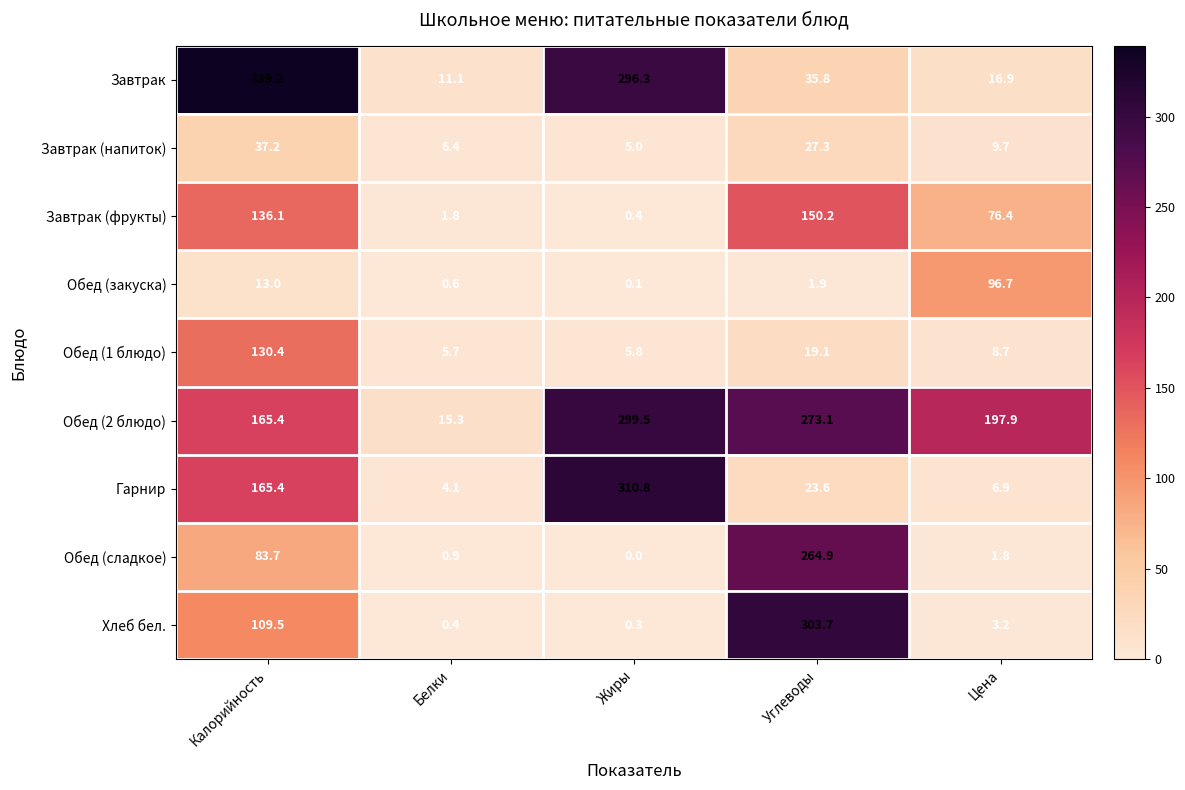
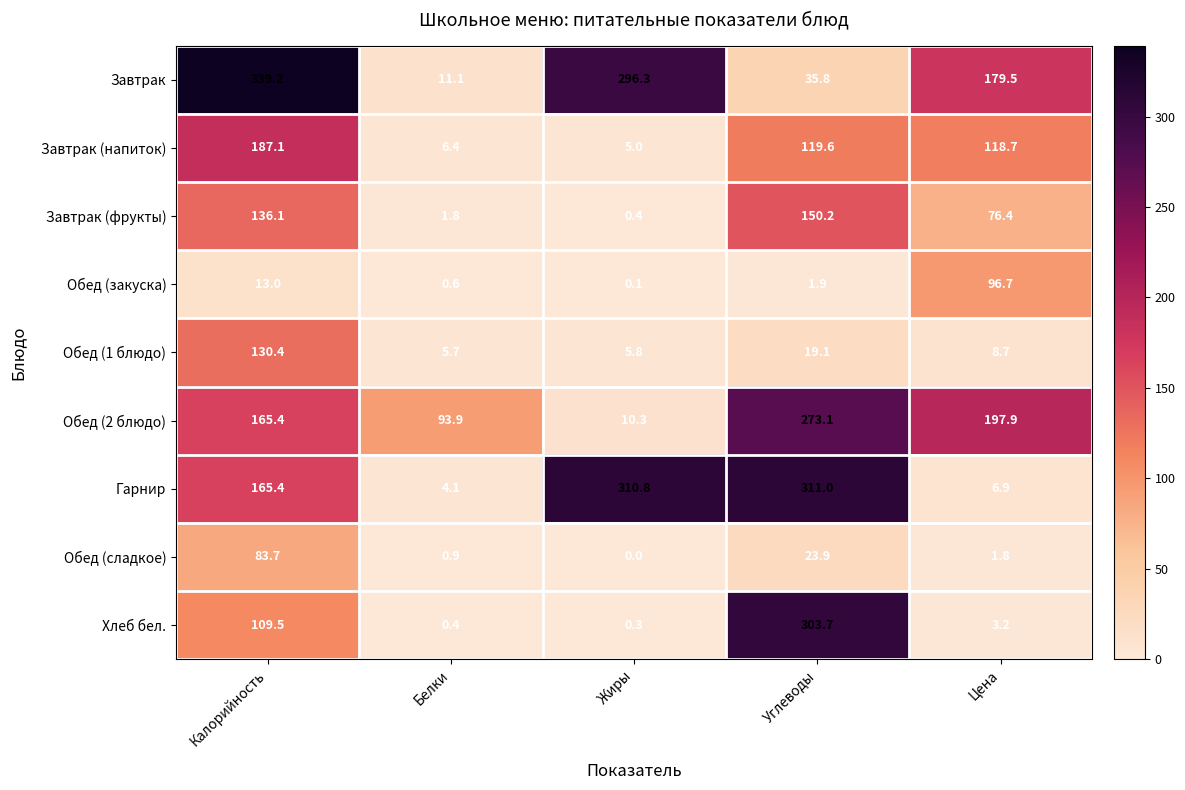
  {
    "Завтрак": {
      "Белки": 11.1,
      "Жиры": 296.3,
      "Углеводы": 35.8,
-     "Цена": 16.9
+     "Цена": 179.5
    },
    "Завтрак (напиток)": {
-     "Калорийность": 37.2,
-     "Углеводы": 27.3,
-     "Цена": 9.7
+     "Калорийность": 187.1,
+     "Углеводы": 119.6,
+     "Цена": 118.7
    },
    "Завтрак (фрукты)": {
      "Калорийность": 136.1,
      "Углеводы": 150.2,
      "Цена": 76.4
    },
    "Обед (закуска)": {
      "Калорийность": 13.0,
      "Цена": 96.7
    },
    "Обед (1 блюдо)": {
      "Калорийность": 130.4,
      "Углеводы": 19.1,
      "Цена": 8.7
    },
    "Обед (2 блюдо)": {
      "Калорийность": 165.4,
-     "Белки": 15.3,
-     "Жиры": 299.5,
+     "Белки": 93.9,
+     "Жиры": 10.3,
      "Углеводы": 273.1,
      "Цена": 197.9
    },
    "Гарнир": {
      "Калорийность": 165.4,
      "Жиры": 310.8,
-     "Углеводы": 23.6
+     "Углеводы": 311.0
    },
    "Обед (сладкое)": {
      "Калорийность": 83.7,
-     "Углеводы": 264.9
+     "Углеводы": 23.9
    },
    "Хлеб бел.": {
      "Калорийность": 109.5,
      "Углеводы": 303.7
    }
  }
